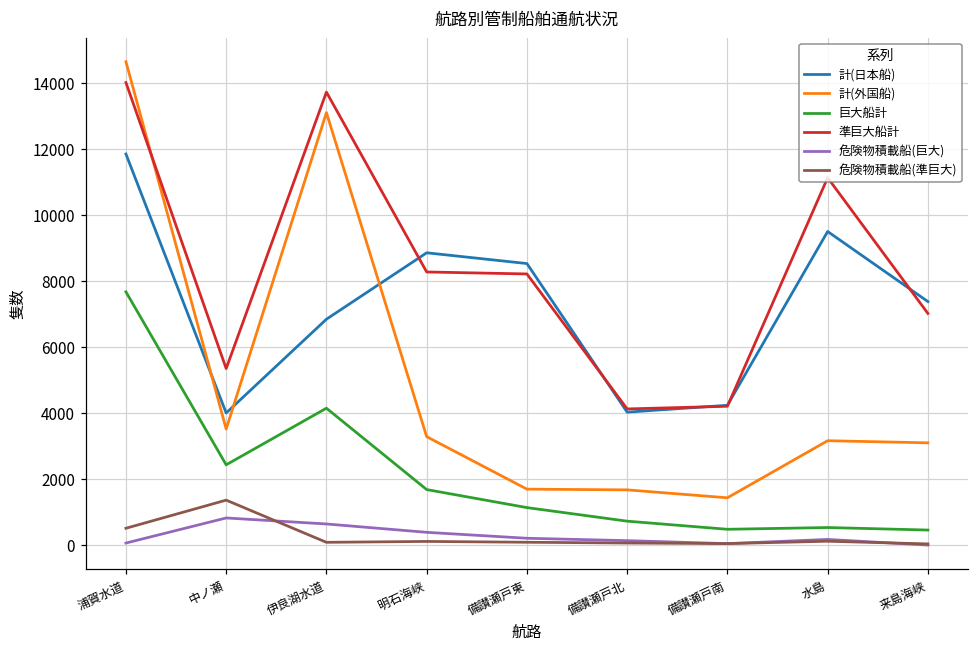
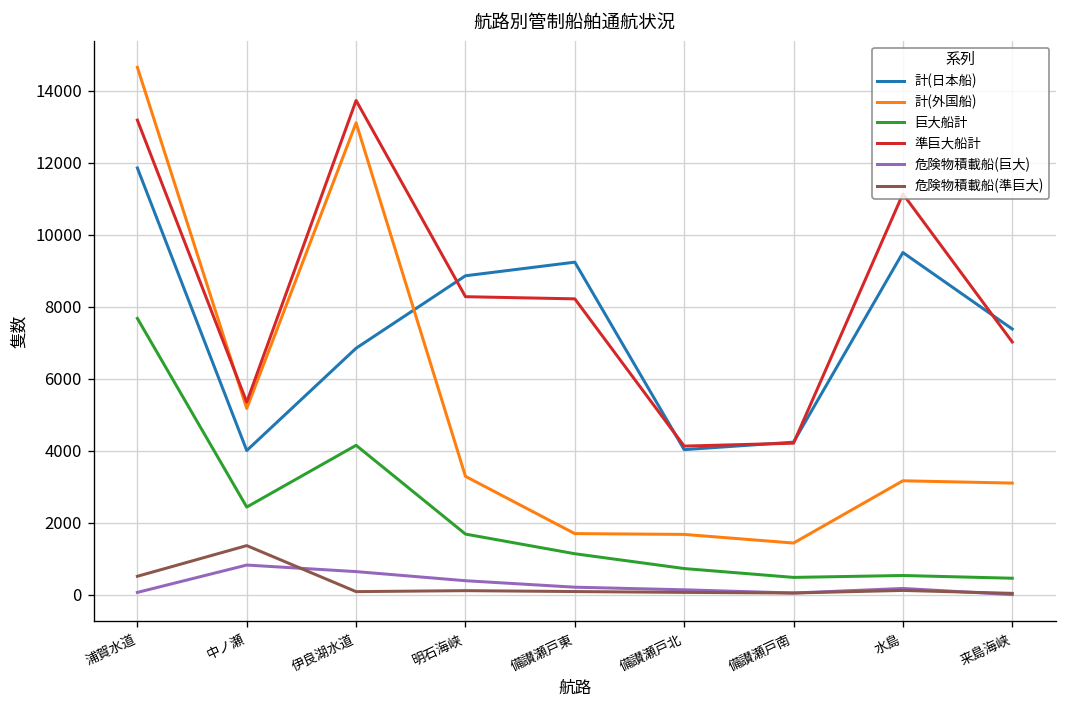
  {
    "計(日本船)": {
      "浦賀水道": 11900,
      "中ノ瀬": 4000,
      "伊良湖水道": 6800,
      "明石海峡": 8900,
-     "備讃瀬戸東": 8500,
+     "備讃瀬戸東": 9200,
      "備讃瀬戸北": 4000,
      "水島": 9500,
      "来島海峡": 7400
    },
    "計(外国船)": {
      "浦賀水道": 14600,
-     "中ノ瀬": 3500,
+     "中ノ瀬": 5200,
      "伊良湖水道": 13100,
      "明石海峡": 3300,
      "備讃瀬戸東": 1700,
      "備讃瀬戸北": 1700,
      "備讃瀬戸南": 1400,
      "水島": 3200,
      "来島海峡": 3100
    },
    "巨大船計": {
      "浦賀水道": 7700,
      "中ノ瀬": 2400,
      "伊良湖水道": 4200,
      "明石海峡": 1700,
      "備讃瀬戸東": 1100,
      "備讃瀬戸北": 700,
      "備讃瀬戸南": 500,
      "水島": 500,
      "来島海峡": 500
    },
    "準巨大船計": {
-     "浦賀水道": 14000,
+     "浦賀水道": 13200,
      "中ノ瀬": 5400,
      "伊良湖水道": 13700,
      "明石海峡": 8300,
      "備讃瀬戸東": 8200,
      "備讃瀬戸北": 4100,
      "来島海峡": 7000
    },
    "危険物積載船(巨大)": {
      "浦賀水道": 100,
      "中ノ瀬": 800,
      "伊良湖水道": 600,
      "明石海峡": 400,
      "備讃瀬戸東": 200
    },
    "危険物積載船(準巨大)": {
      "浦賀水道": 500,
      "中ノ瀬": 1400,
      "伊良湖水道": 100,
      "明石海峡": 100,
      "備讃瀬戸東": 100
    }
  }
